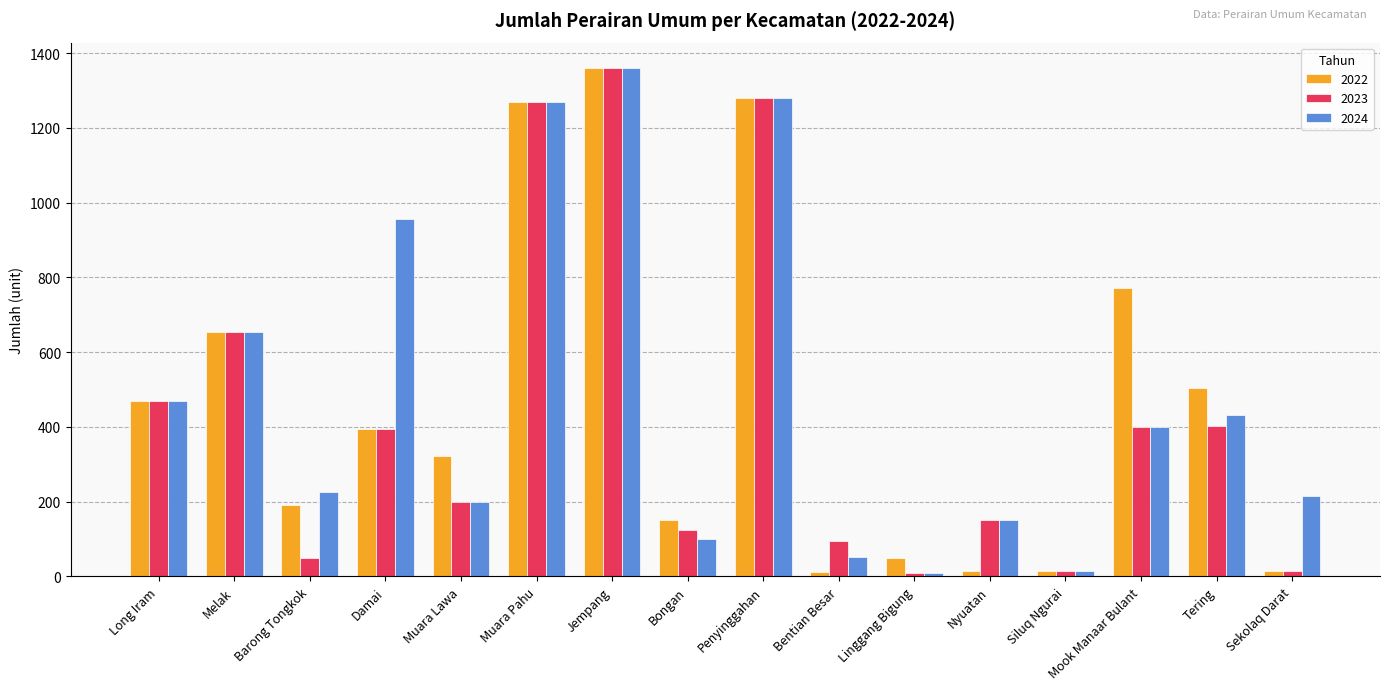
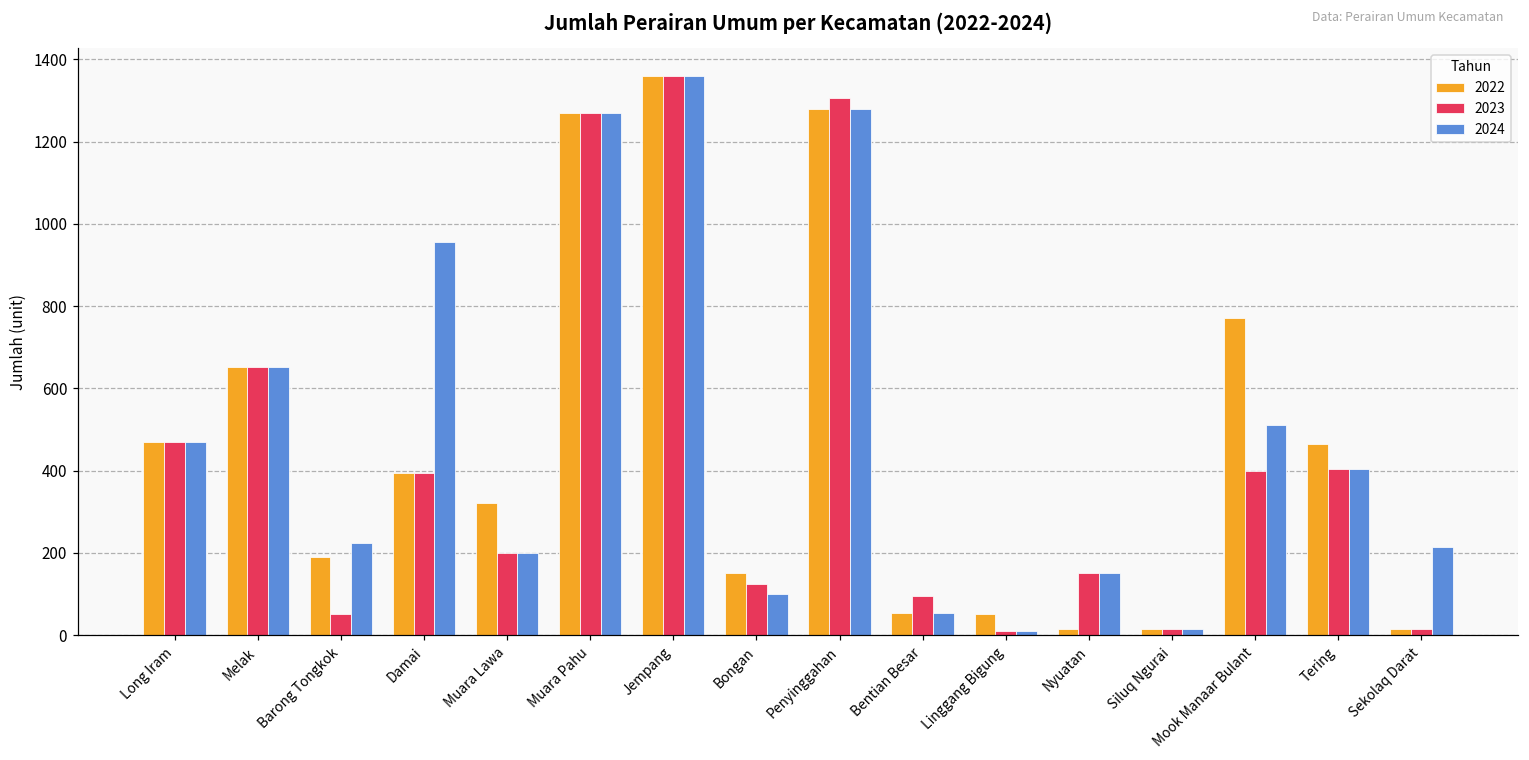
  {
    "2022": {
      "Long Iram": 470,
      "Melak": 650,
      "Barong Tongkok": 190,
      "Damai": 390,
      "Muara Lawa": 320,
      "Muara Pahu": 1270,
      "Jempang": 1360,
      "Bongan": 150,
      "Penyinggahan": 1280,
-     "Bentian Besar": 10,
+     "Bentian Besar": 50,
      "Linggang Bigung": 50,
      "Nyuatan": 10,
      "Siluq Ngurai": 10,
      "Mook Manaar Bulant": 770,
-     "Tering": 500,
+     "Tering": 470,
      "Sekolaq Darat": 20
    },
    "2023": {
      "Long Iram": 470,
      "Melak": 650,
      "Barong Tongkok": 50,
      "Damai": 390,
      "Muara Lawa": 200,
      "Muara Pahu": 1270,
      "Jempang": 1360,
      "Bongan": 120,
-     "Penyinggahan": 1280,
+     "Penyinggahan": 1310,
      "Bentian Besar": 90,
      "Linggang Bigung": 10,
      "Nyuatan": 150,
      "Siluq Ngurai": 10,
      "Mook Manaar Bulant": 400,
      "Tering": 400,
      "Sekolaq Darat": 20
    },
    "2024": {
      "Long Iram": 470,
      "Melak": 650,
      "Barong Tongkok": 230,
      "Damai": 960,
      "Muara Lawa": 200,
      "Muara Pahu": 1270,
      "Jempang": 1360,
      "Bongan": 100,
      "Penyinggahan": 1280,
      "Bentian Besar": 50,
      "Linggang Bigung": 10,
      "Nyuatan": 150,
      "Siluq Ngurai": 10,
-     "Mook Manaar Bulant": 400,
-     "Tering": 430,
+     "Mook Manaar Bulant": 510,
+     "Tering": 400,
      "Sekolaq Darat": 220
    }
  }
